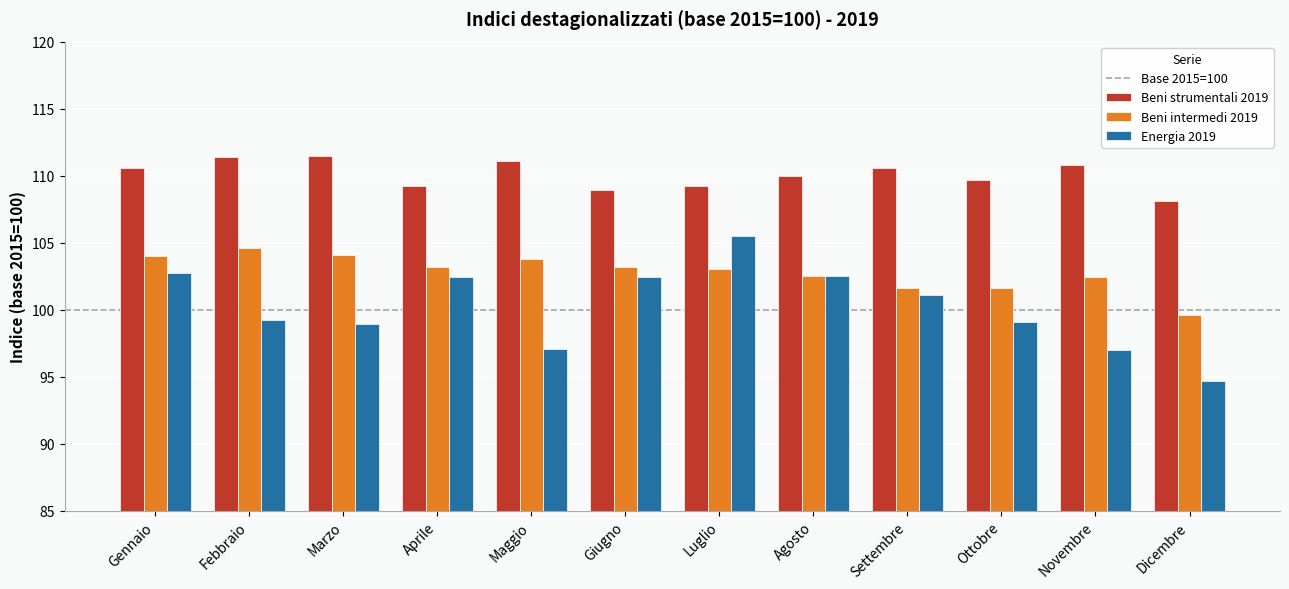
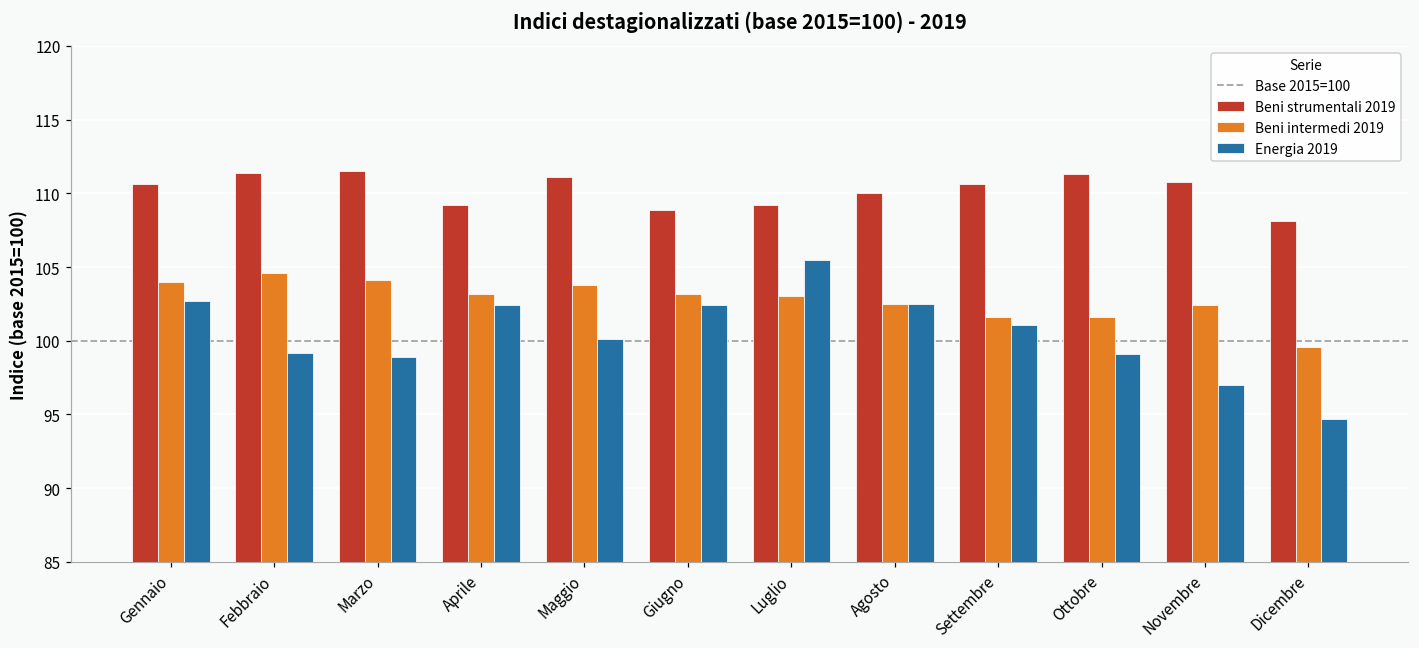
  {
    "Beni strumentali 2019": {
      "Gennaio": 110.6,
      "Febbraio": 111.4,
      "Marzo": 111.5,
      "Aprile": 109.2,
      "Maggio": 111.1,
      "Giugno": 108.9,
      "Luglio": 109.2,
      "Agosto": 110.0,
      "Settembre": 110.6,
-     "Ottobre": 109.7,
+     "Ottobre": 111.3,
      "Novembre": 110.8,
      "Dicembre": 108.1
    },
    "Beni intermedi 2019": {
      "Gennaio": 104.0,
      "Febbraio": 104.6,
      "Marzo": 104.1,
      "Aprile": 103.2,
      "Maggio": 103.8,
      "Giugno": 103.2,
      "Luglio": 103.0,
      "Agosto": 102.5,
      "Settembre": 101.6,
      "Ottobre": 101.6,
      "Novembre": 102.4,
      "Dicembre": 99.6
    },
    "Energia 2019": {
      "Gennaio": 102.7,
      "Febbraio": 99.2,
      "Marzo": 98.9,
      "Aprile": 102.4,
-     "Maggio": 97.1,
+     "Maggio": 100.1,
      "Giugno": 102.4,
      "Luglio": 105.5,
      "Agosto": 102.5,
      "Settembre": 101.1,
      "Ottobre": 99.1,
      "Novembre": 97.0,
      "Dicembre": 94.7
    }
  }
